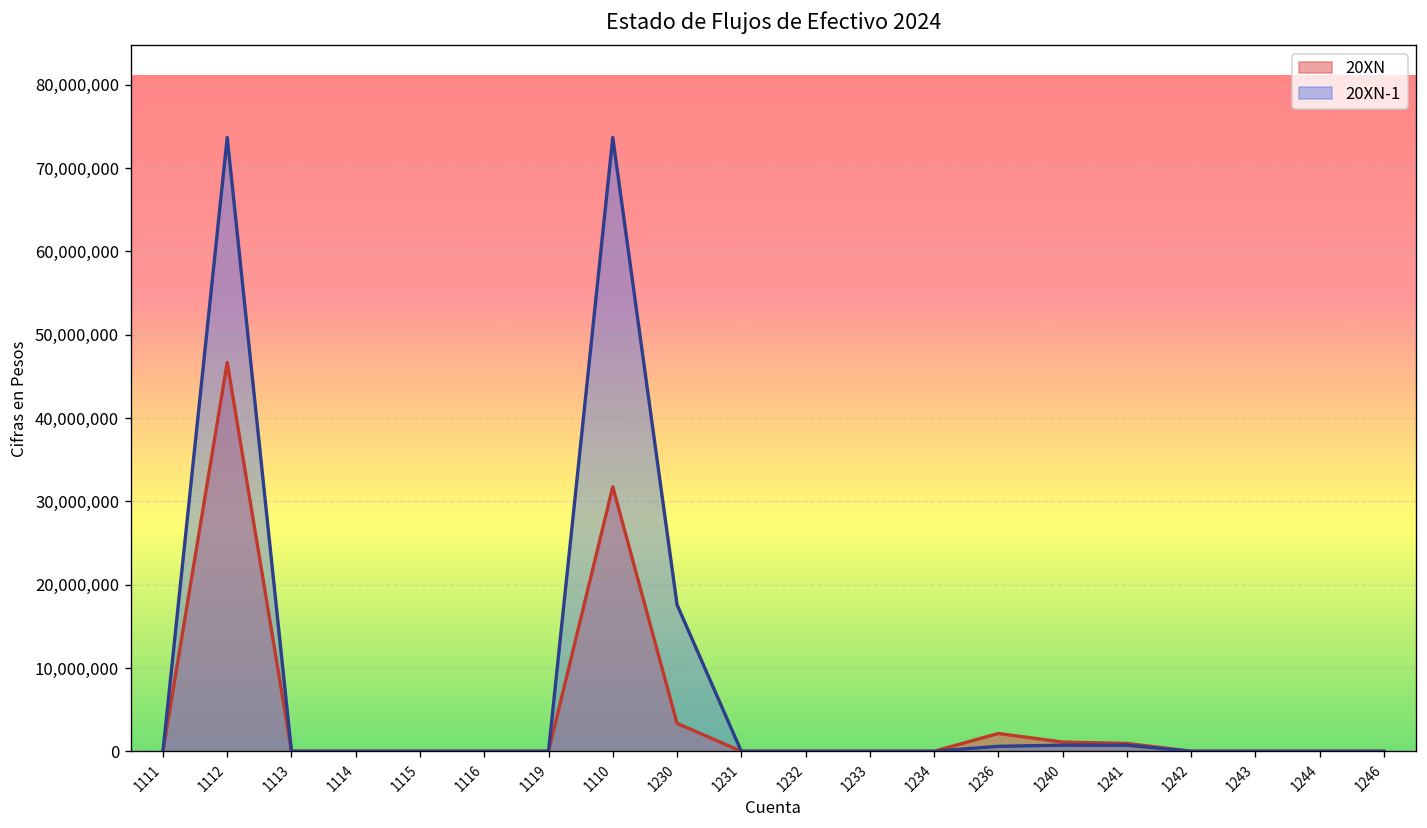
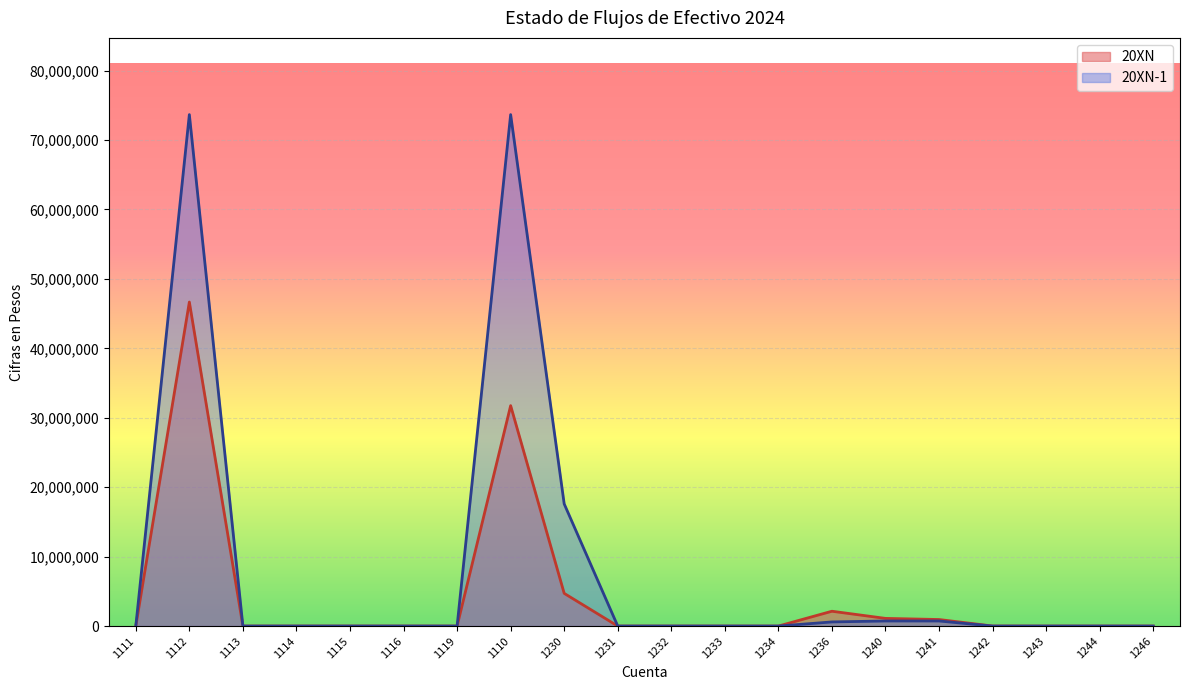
  {
    "20XN": {
      "1112": "47,000,000",
      "1110": "32,000,000",
-     "1230": "3,000,000",
+     "1230": "5,000,000",
      "1236": "2,000,000",
      "1240": "1,000,000"
    },
    "20XN-1": {
      "1112": "74,000,000",
      "1110": "74,000,000",
      "1230": "18,000,000",
      "1236": "1,000,000",
      "1240": "1,000,000"
    }
  }
